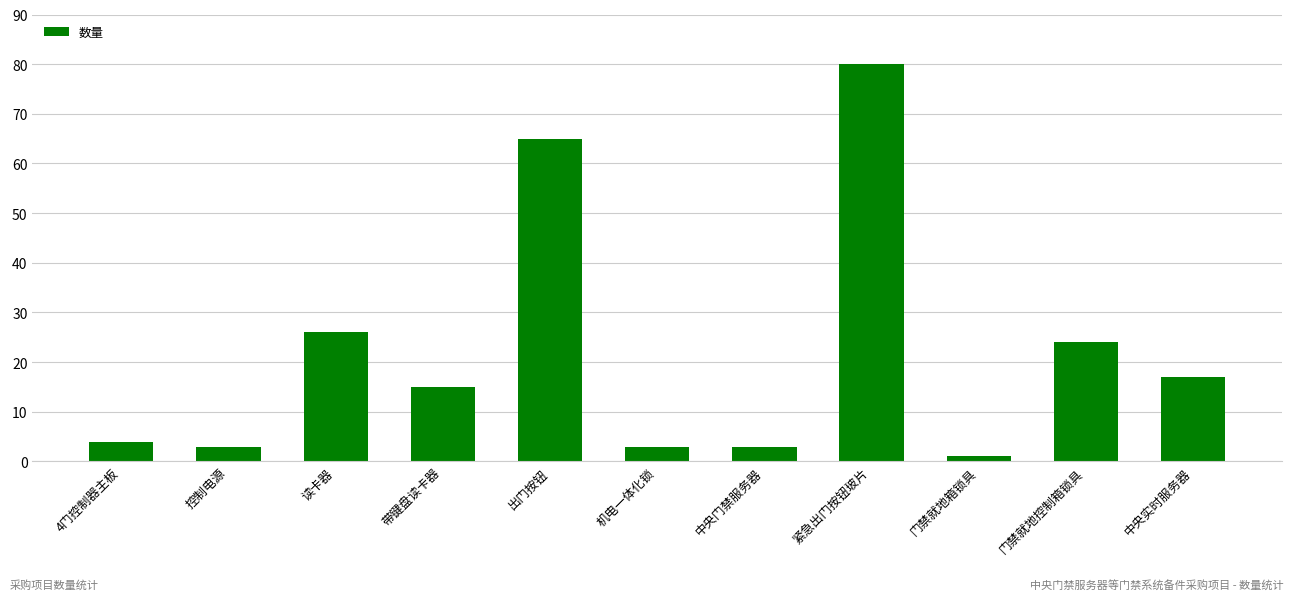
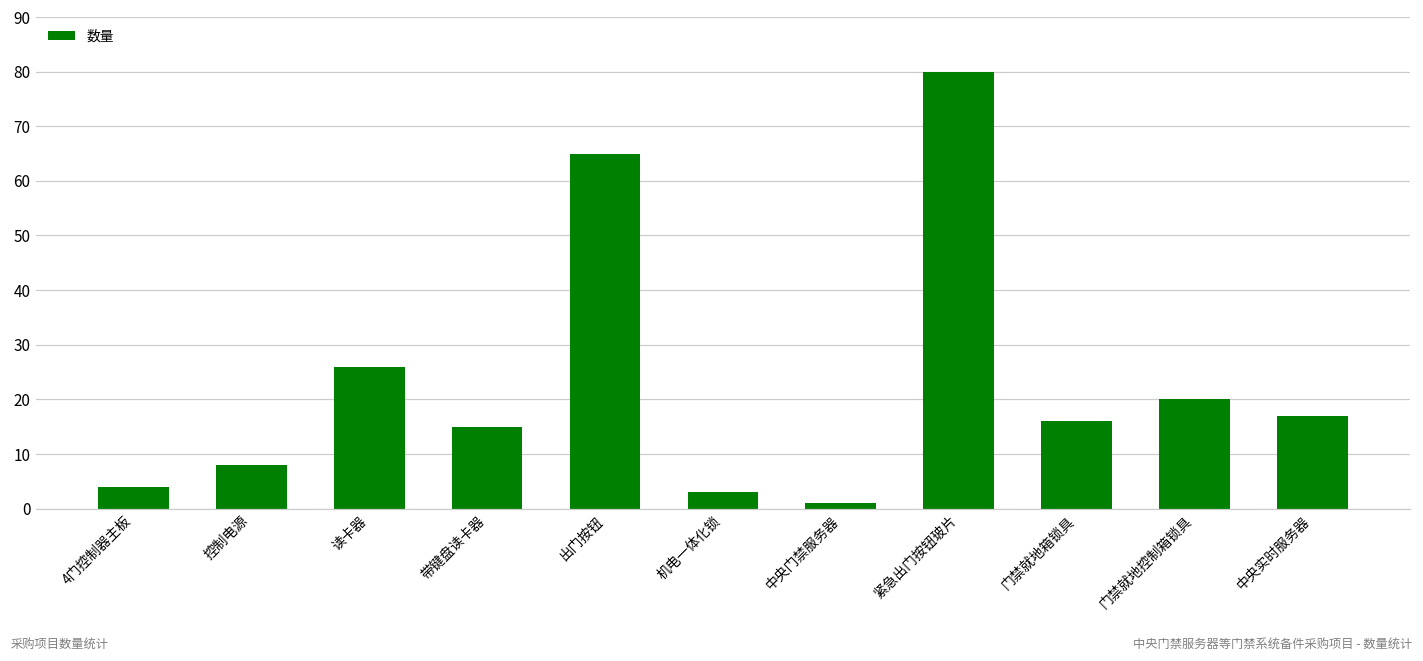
  {
    "4门控制器主板": 4,
-   "控制电源": 3,
+   "控制电源": 8,
    "读卡器": 26,
    "带键盘读卡器": 15,
    "出门按钮": 65,
    "机电一体化锁": 3,
-   "中央门禁服务器": 3,
+   "中央门禁服务器": 1,
    "紧急出门按钮玻片": 80,
-   "门禁就地箱锁具": 1,
-   "门禁就地控制箱锁具": 24,
+   "门禁就地箱锁具": 16,
+   "门禁就地控制箱锁具": 20,
    "中央实时服务器": 17
  }
